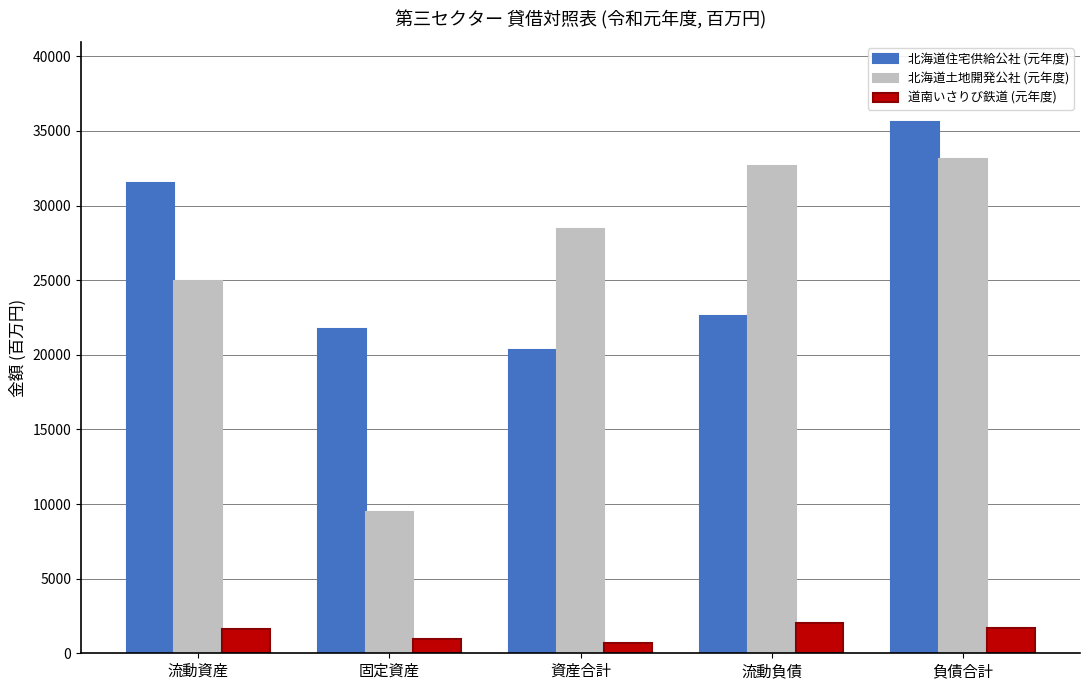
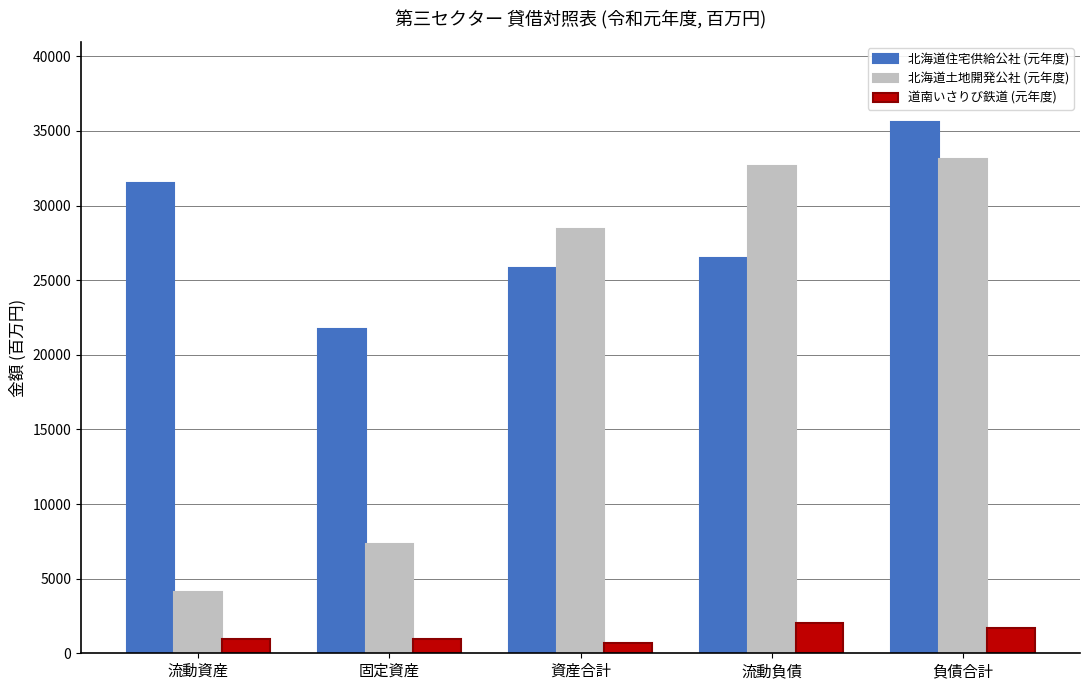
  {
    "北海道住宅供給公社 (元年度)": {
      "流動資産": 31500,
      "固定資産": 21700,
-     "資産合計": 20300,
-     "流動負債": 22600,
+     "資産合計": 25800,
+     "流動負債": 26500,
      "負債合計": 35600
    },
    "北海道土地開発公社 (元年度)": {
-     "流動資産": 24900,
-     "固定資産": 9500,
+     "流動資産": 4100,
+     "固定資産": 7300,
      "資産合計": 28400,
      "流動負債": 32600,
      "負債合計": 33100
    },
    "道南いさりび鉄道 (元年度)": {
-     "流動資産": 1700,
+     "流動資産": 900,
      "固定資産": 1000,
      "資産合計": 700,
      "流動負債": 2100,
      "負債合計": 1700
    }
  }
